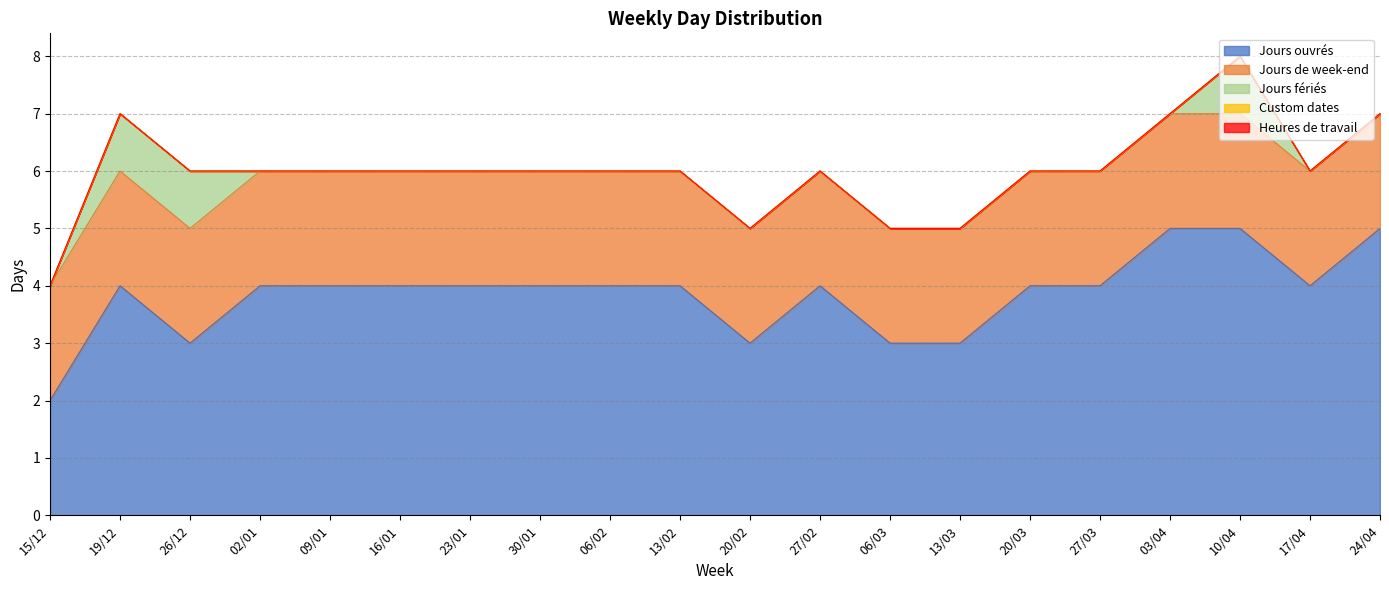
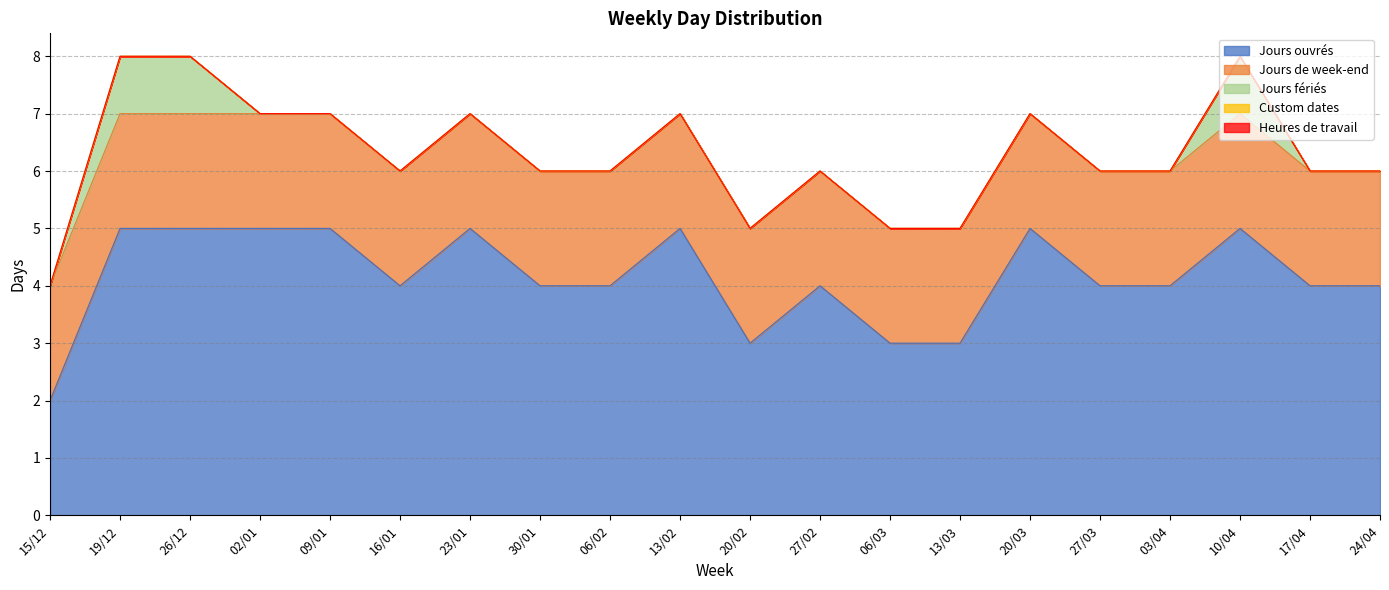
  {
    "Jours ouvrés": {
      "15/12": 2,
-     "19/12": 4,
-     "26/12": 3,
-     "02/01": 4,
-     "09/01": 4,
+     "19/12": 5,
+     "26/12": 5,
+     "02/01": 5,
+     "09/01": 5,
      "16/01": 4,
-     "23/01": 4,
+     "23/01": 5,
      "30/01": 4,
      "06/02": 4,
-     "13/02": 4,
+     "13/02": 5,
      "20/02": 3,
      "27/02": 4,
      "06/03": 3,
      "13/03": 3,
-     "20/03": 4,
+     "20/03": 5,
      "27/03": 4,
-     "03/04": 5,
+     "03/04": 4,
      "10/04": 5,
      "17/04": 4,
-     "24/04": 5
+     "24/04": 4
    },
    "Jours de week-end": {
      "19/12": 2,
      "26/12": 2
    }
  }
